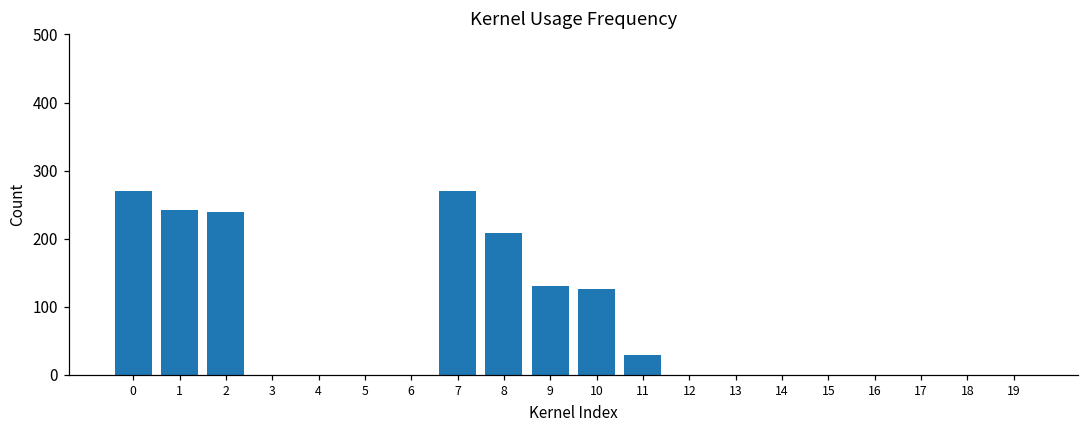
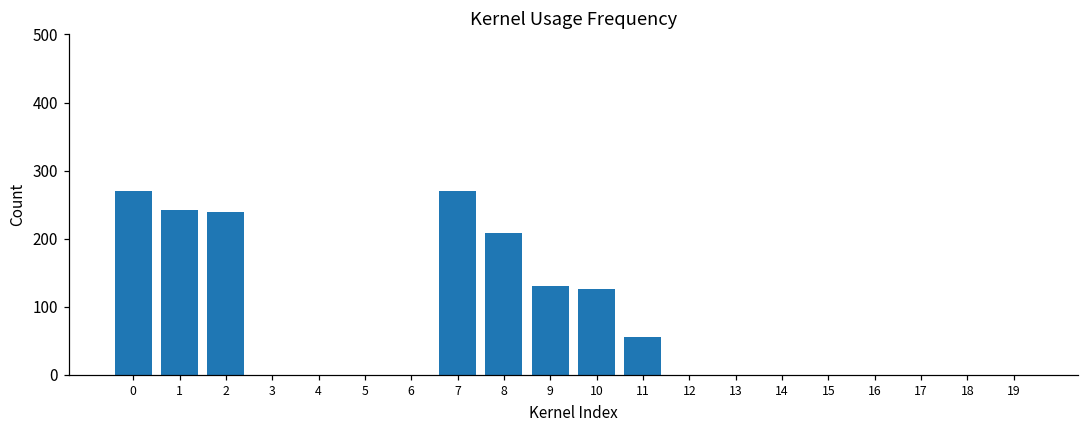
  {
    "0": 270,
    "1": 240,
    "2": 240,
    "3": 0,
    "4": 0,
    "5": 0,
    "6": 0,
    "7": 270,
    "8": 210,
    "9": 130,
    "10": 130,
-   "11": 30,
+   "11": 50,
    "12": 0,
    "13": 0,
    "14": 0,
    "15": 0,
    "16": 0,
    "17": 0,
    "18": 0,
    "19": 0
  }
